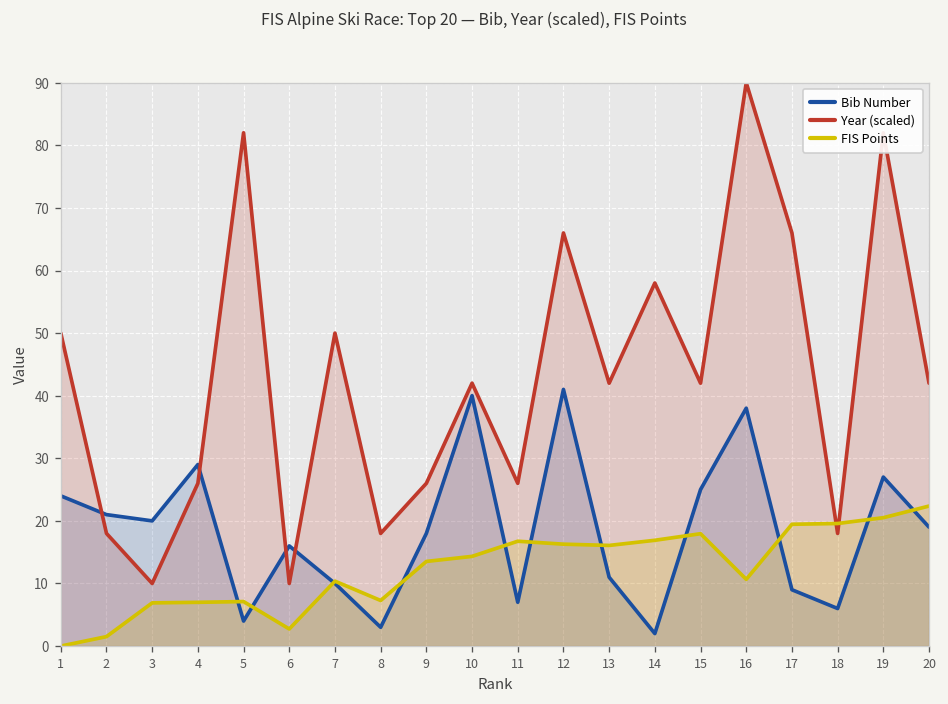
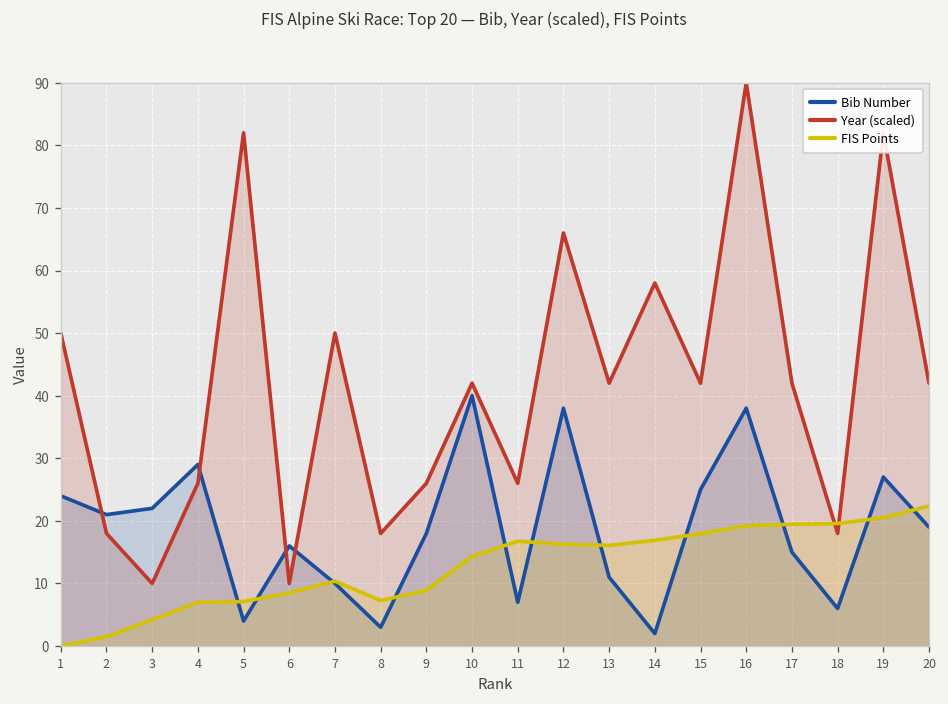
  {
    "Bib Number": {
      "1": 24,
      "2": 21,
-     "3": 20,
+     "3": 22,
      "4": 29,
      "5": 4,
      "6": 16,
      "8": 3,
      "9": 18,
      "10": 40,
      "11": 7,
-     "12": 41,
+     "12": 38,
      "13": 11,
      "14": 2,
      "15": 25,
      "16": 38,
-     "17": 9,
+     "17": 15,
      "18": 6,
      "19": 27,
      "20": 19
    },
    "Year (scaled)": {
      "1": 50,
      "2": 18,
      "3": 10,
      "4": 26,
      "5": 82,
      "6": 10,
      "7": 50,
      "8": 18,
      "9": 26,
      "10": 42,
      "11": 26,
      "12": 66,
      "13": 42,
      "14": 58,
      "15": 42,
      "16": 90,
-     "17": 66,
+     "17": 42,
      "18": 18,
      "20": 42
    },
    "FIS Points": {
      "1": 0,
      "2": 2,
-     "3": 7,
+     "3": 4,
      "4": 7,
      "5": 7,
-     "6": 3,
+     "6": 9,
      "8": 7,
-     "9": 14,
+     "9": 9,
      "10": 14,
      "11": 17,
      "12": 16,
      "13": 16,
      "14": 17,
      "15": 18,
-     "16": 11,
+     "16": 19,
      "17": 19,
      "18": 20,
      "19": 21,
      "20": 22
    }
  }
